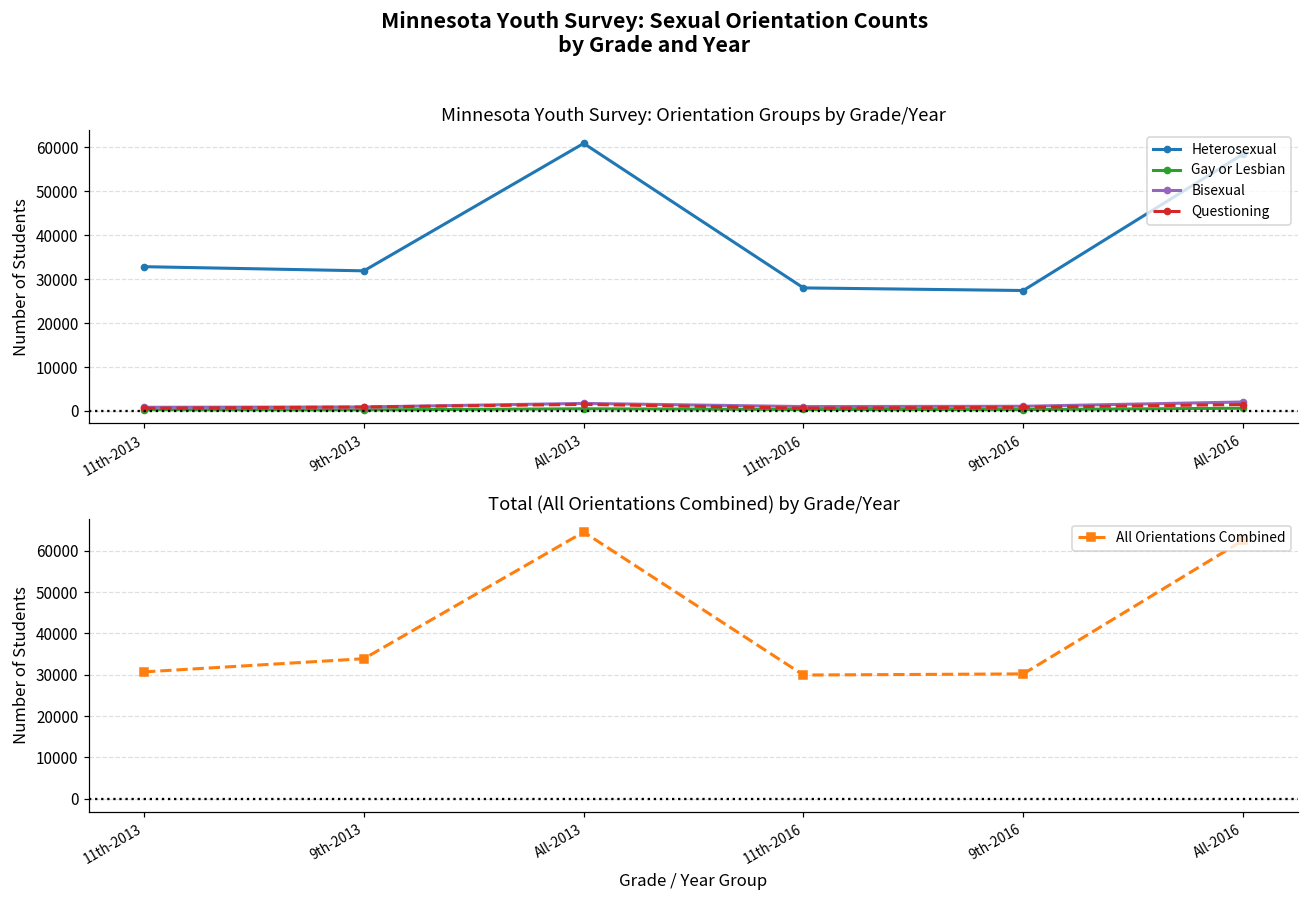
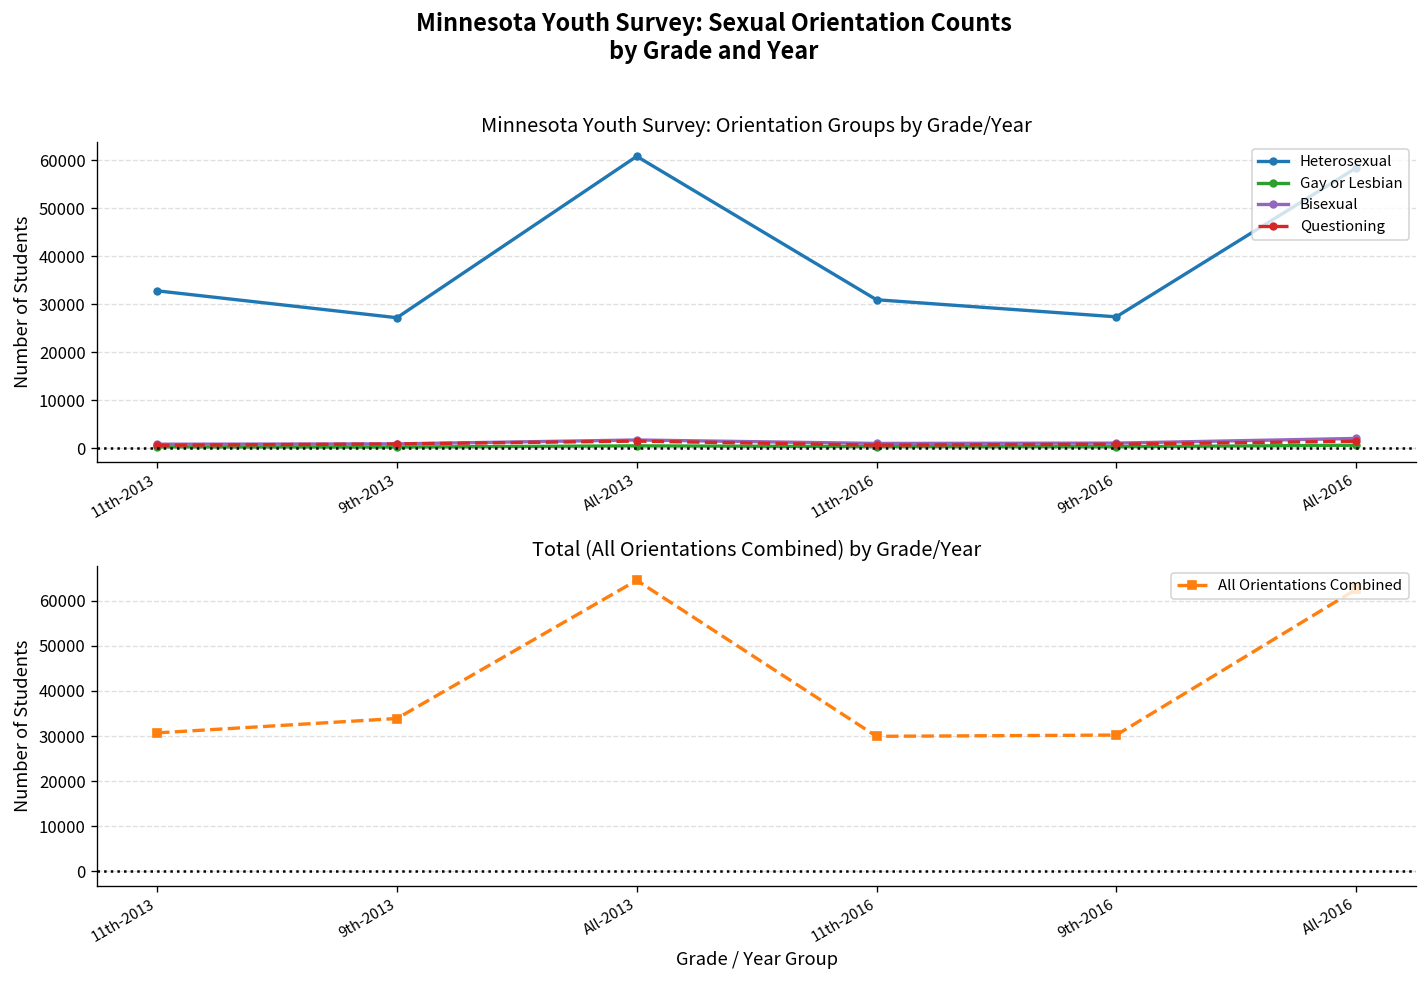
  {
    "Minnesota Youth Survey: Orientation Groups by Grade/Year": {
      "Heterosexual": {
        "11th-2013": 33000,
-       "9th-2013": 32000,
+       "9th-2013": 27000,
        "All-2013": 61000,
-       "11th-2016": 28000,
+       "11th-2016": 31000,
        "9th-2016": 27000
      },
      "Gay or Lesbian": {
        "9th-2013": 0,
        "All-2013": 0,
        "All-2016": 1000
      }
    },
    "Total (All Orientations Combined) by Grade/Year": {
      "11th-2013": 31000,
      "9th-2013": 34000,
      "All-2013": 64000,
      "11th-2016": 30000,
      "9th-2016": 30000
    }
  }
